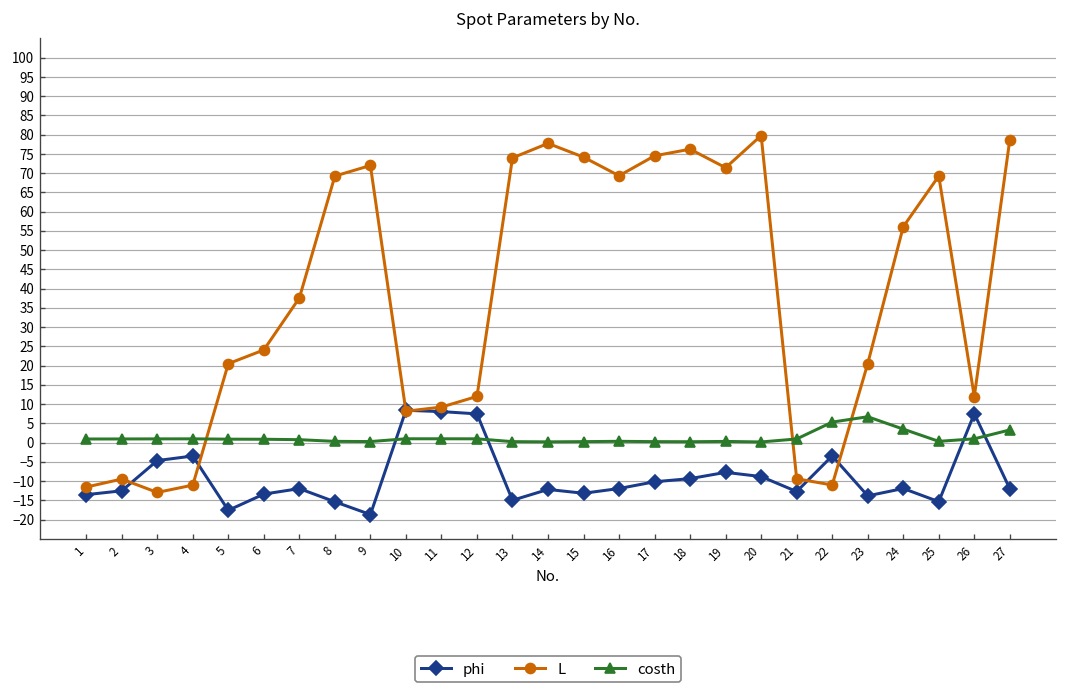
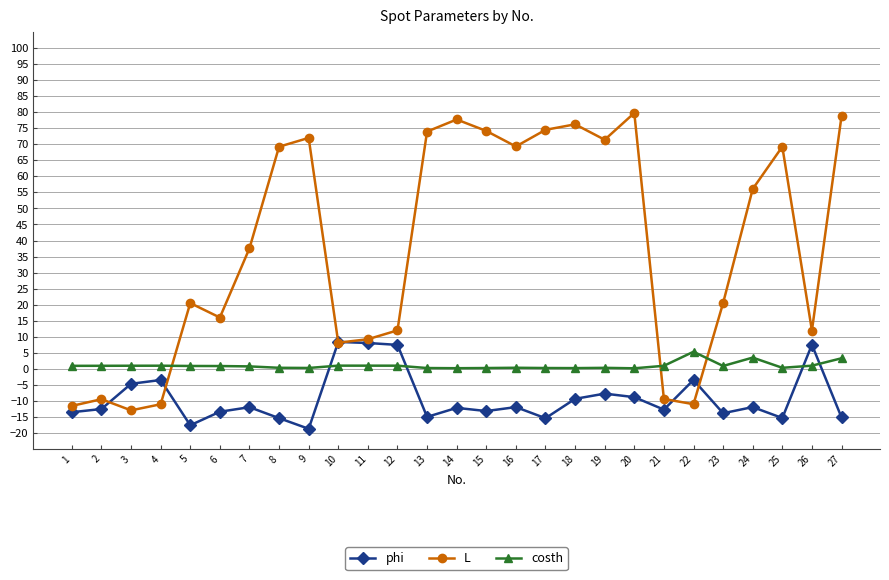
  {
    "phi": {
      "1": -14,
      "2": -13,
      "3": -5,
      "4": -3,
      "5": -18,
      "6": -13,
      "7": -12,
      "8": -15,
      "9": -19,
      "11": 8,
      "12": 7,
      "13": -15,
      "14": -12,
      "15": -13,
      "16": -12,
-     "17": -10,
+     "17": -15,
      "18": -9,
      "19": -8,
      "20": -9,
      "21": -13,
      "22": -3,
      "23": -14,
      "24": -12,
      "25": -15,
      "26": 8,
-     "27": -12
+     "27": -15
    },
    "L": {
      "1": -12,
      "2": -9,
      "3": -13,
      "4": -11,
      "5": 20,
-     "6": 24,
+     "6": 16,
      "7": 38,
      "8": 69,
      "9": 72,
      "11": 9,
      "12": 12,
      "13": 74,
      "14": 78,
      "15": 74,
      "16": 69,
      "17": 75,
      "18": 76,
      "19": 71,
      "20": 80,
      "21": -9,
      "22": -11,
      "23": 21,
      "24": 56,
      "25": 69,
      "26": 12,
      "27": 79
    },
    "costh": {
      "1": 1,
      "2": 1,
      "3": 1,
      "4": 1,
      "5": 1,
      "6": 1,
      "7": 1,
      "8": 0,
      "9": 0,
      "10": 1,
      "11": 1,
      "12": 1,
      "13": 0,
      "14": 0,
      "15": 0,
      "16": 0,
      "17": 0,
      "18": 0,
      "19": 0,
      "20": 0,
      "21": 1,
      "22": 5,
-     "23": 7,
+     "23": 1,
      "24": 3,
      "25": 0,
      "26": 1,
      "27": 3
    }
  }
